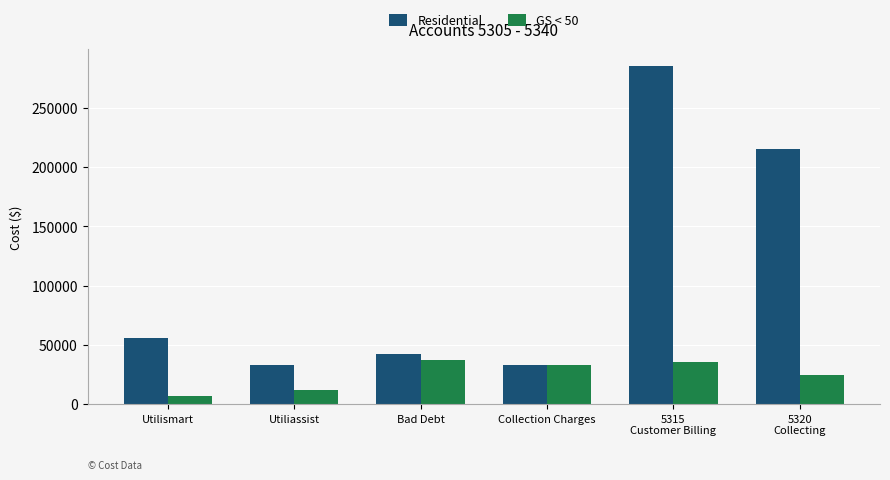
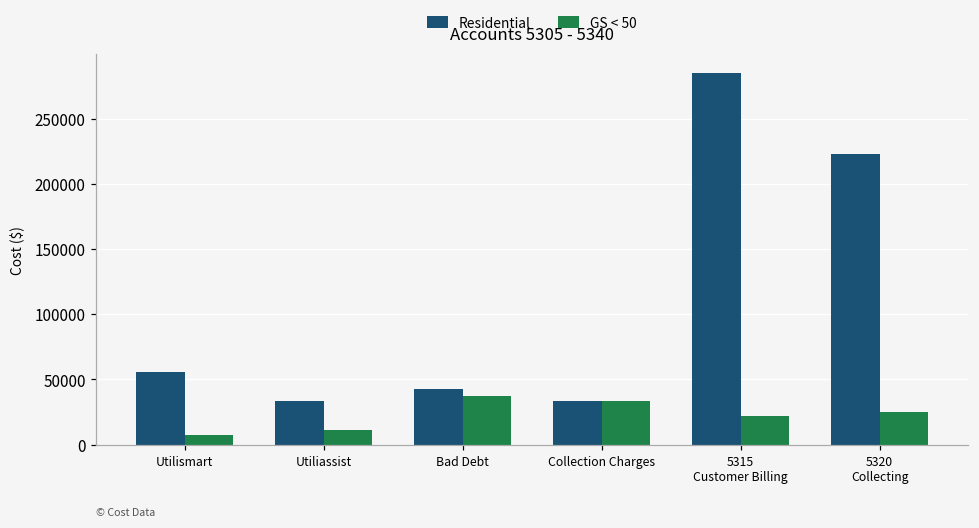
  {
    "Residential": {
      "Utilismart": 56000,
      "Utiliassist": 33000,
      "Bad Debt": 43000,
      "Collection Charges": 33000,
      "5315 Customer Billing": 285000,
-     "5320 Collecting": 216000
+     "5320 Collecting": 223000
    },
    "GS < 50": {
      "Utilismart": 7000,
      "Utiliassist": 12000,
      "Bad Debt": 37000,
      "Collection Charges": 33000,
-     "5315 Customer Billing": 36000,
+     "5315 Customer Billing": 22000,
      "5320 Collecting": 25000
    }
  }
